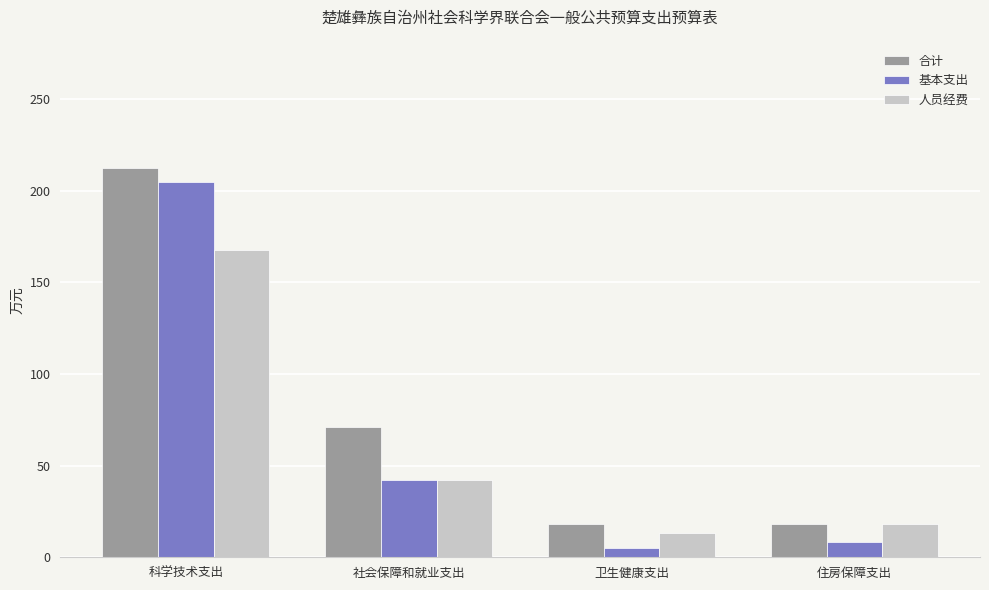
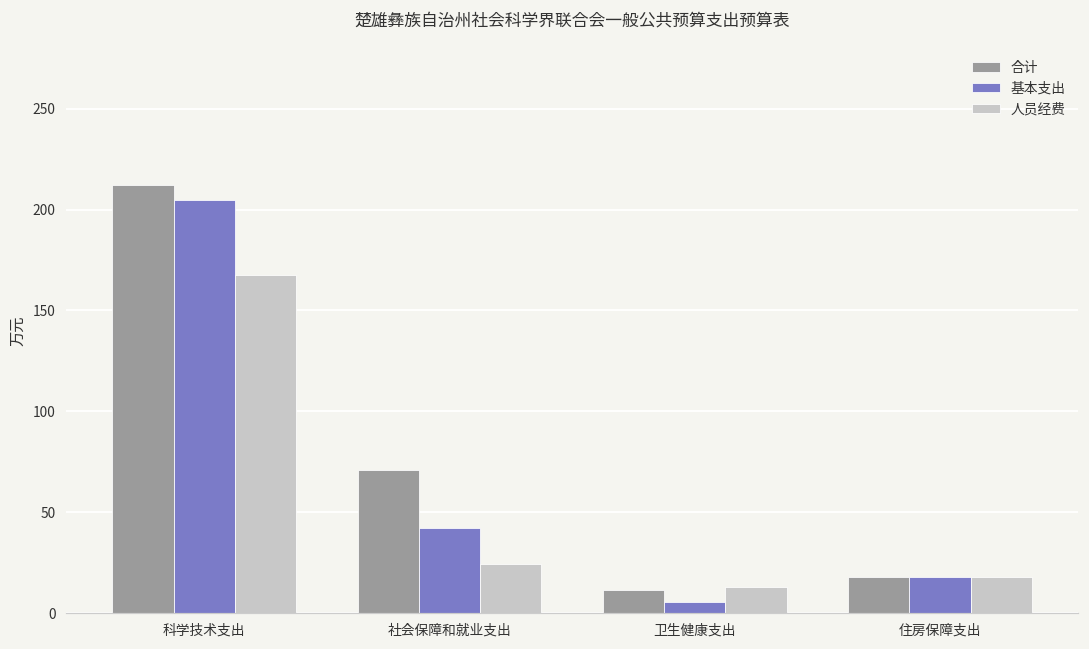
  {
    "合计": {
      "科学技术支出": 212,
      "社会保障和就业支出": 71,
-     "卫生健康支出": 18,
+     "卫生健康支出": 11,
      "住房保障支出": 18
    },
    "基本支出": {
      "科学技术支出": 205,
      "社会保障和就业支出": 42,
      "卫生健康支出": 5,
-     "住房保障支出": 9
+     "住房保障支出": 18
    },
    "人员经费": {
      "科学技术支出": 168,
-     "社会保障和就业支出": 42,
+     "社会保障和就业支出": 24,
      "卫生健康支出": 13,
      "住房保障支出": 18
    }
  }
